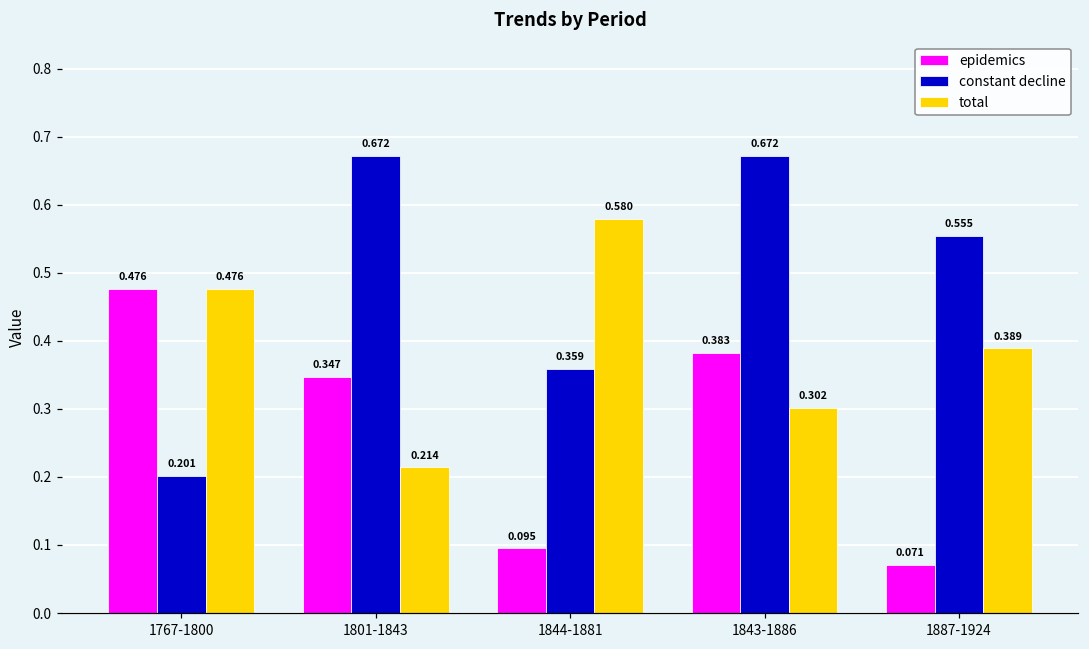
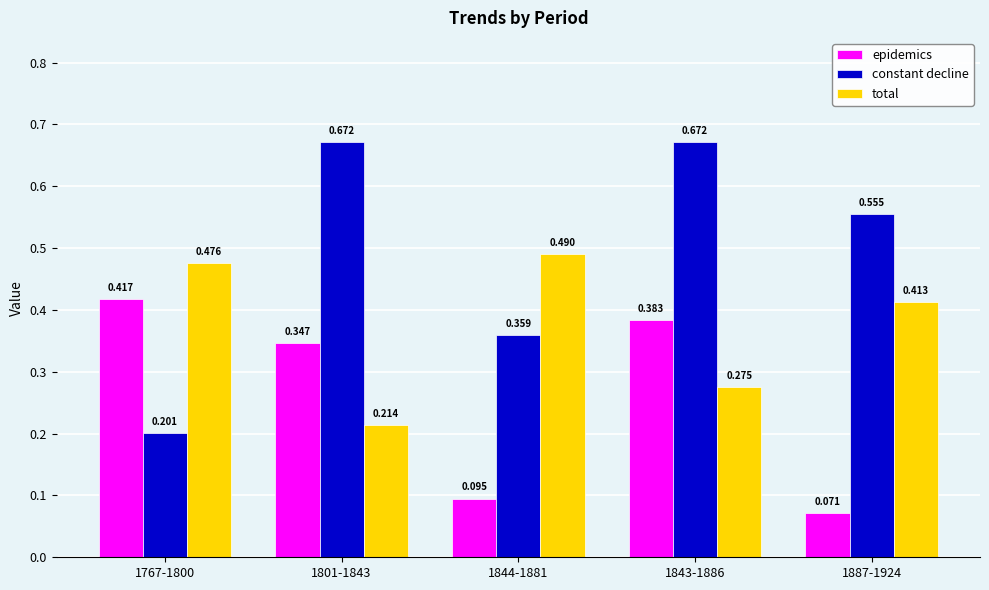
  {
    "epidemics": {
-     "1767-1800": 0.476,
+     "1767-1800": 0.417,
      "1801-1843": 0.347,
      "1844-1881": 0.095,
      "1843-1886": 0.383,
      "1887-1924": 0.071
    },
    "constant decline": {
      "1767-1800": 0.201,
      "1801-1843": 0.672,
      "1844-1881": 0.359,
      "1843-1886": 0.672,
      "1887-1924": 0.555
    },
    "total": {
      "1767-1800": 0.476,
      "1801-1843": 0.214,
-     "1844-1881": 0.580,
-     "1843-1886": 0.302,
-     "1887-1924": 0.389
+     "1844-1881": 0.490,
+     "1843-1886": 0.275,
+     "1887-1924": 0.413
    }
  }
